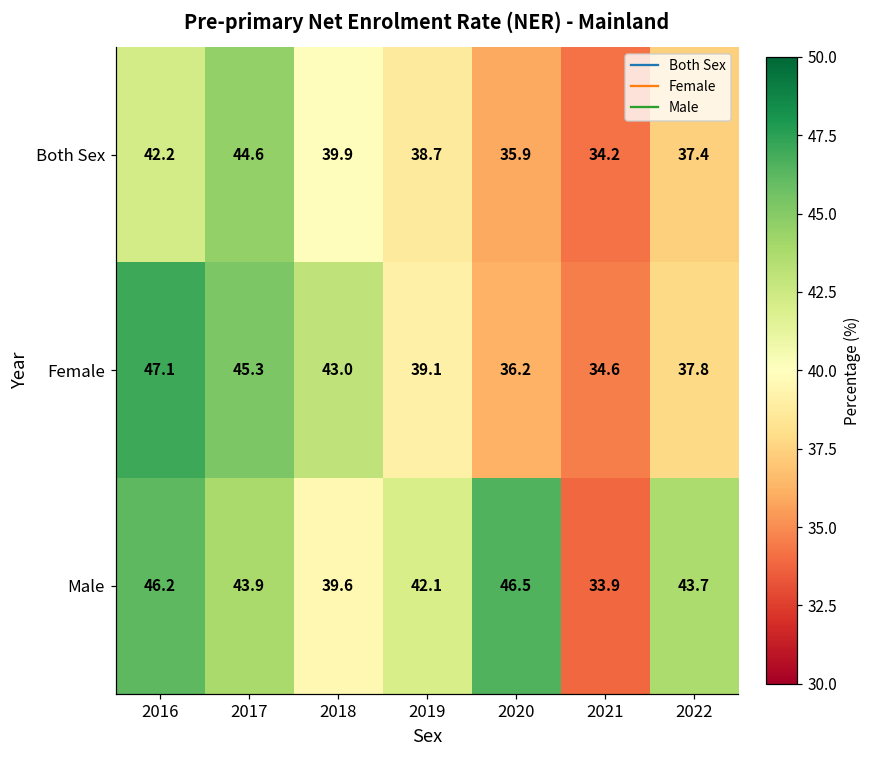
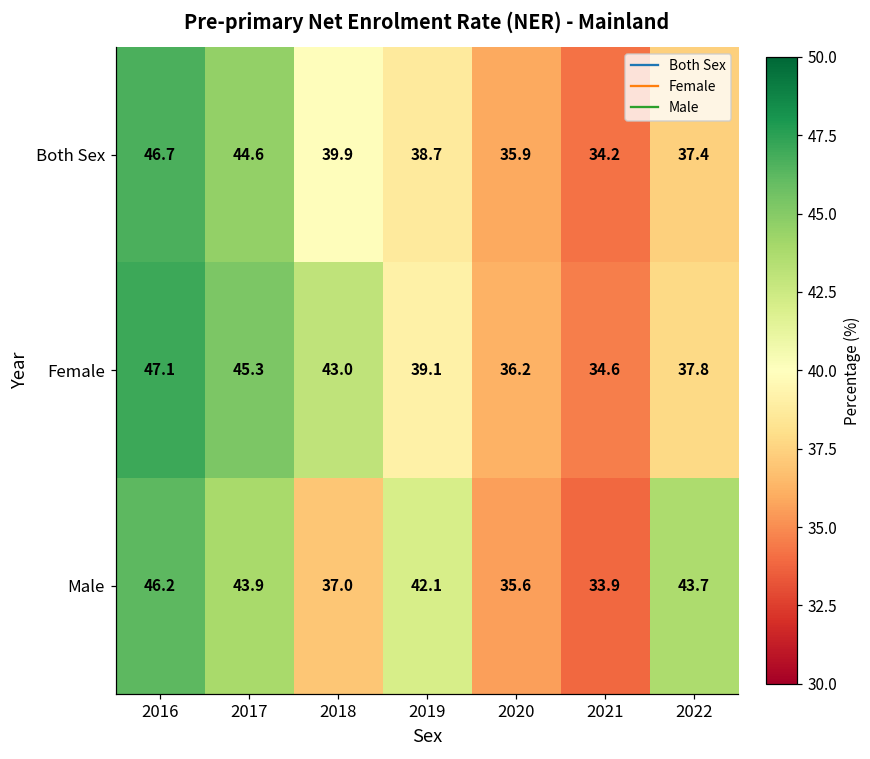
  {
    "Both Sex": {
-     "2016": 42.2,
+     "2016": 46.7,
      "2017": 44.6,
      "2018": 39.9,
      "2019": 38.7,
      "2020": 35.9,
      "2021": 34.2,
      "2022": 37.4
    },
    "Female": {
      "2016": 47.1,
      "2017": 45.3,
      "2018": 43.0,
      "2019": 39.1,
      "2020": 36.2,
      "2021": 34.6,
      "2022": 37.8
    },
    "Male": {
      "2016": 46.2,
      "2017": 43.9,
-     "2018": 39.6,
+     "2018": 37.0,
      "2019": 42.1,
-     "2020": 46.5,
+     "2020": 35.6,
      "2021": 33.9,
      "2022": 43.7
    }
  }
